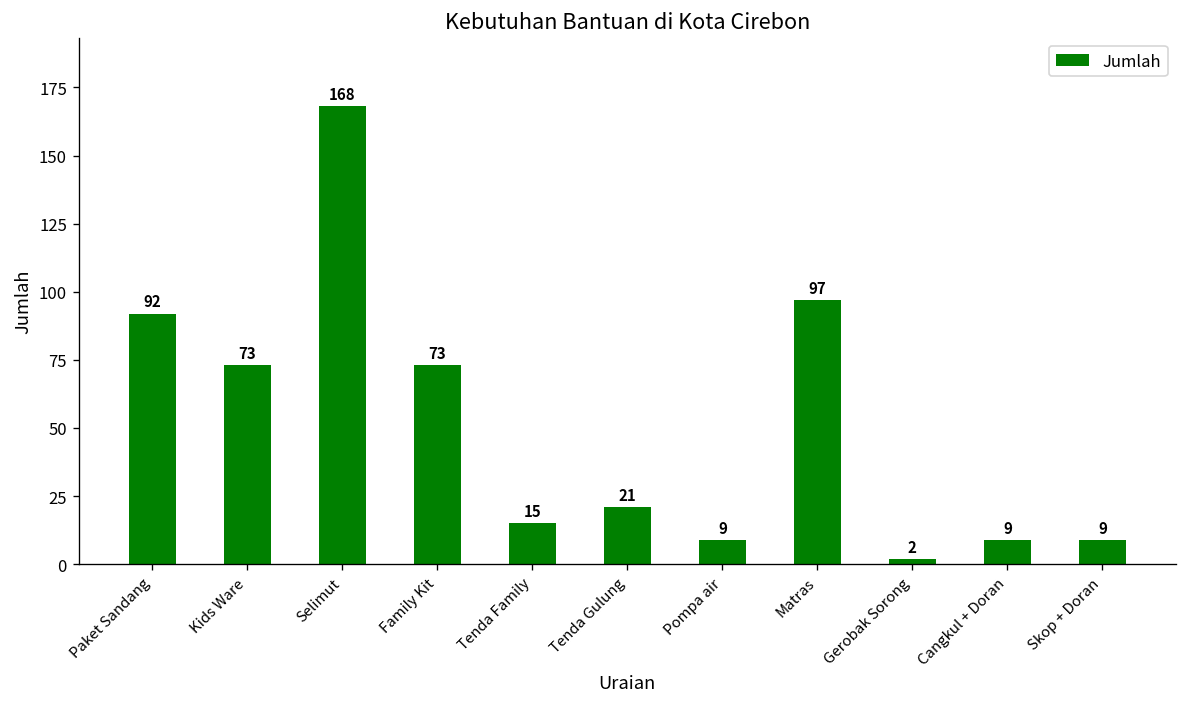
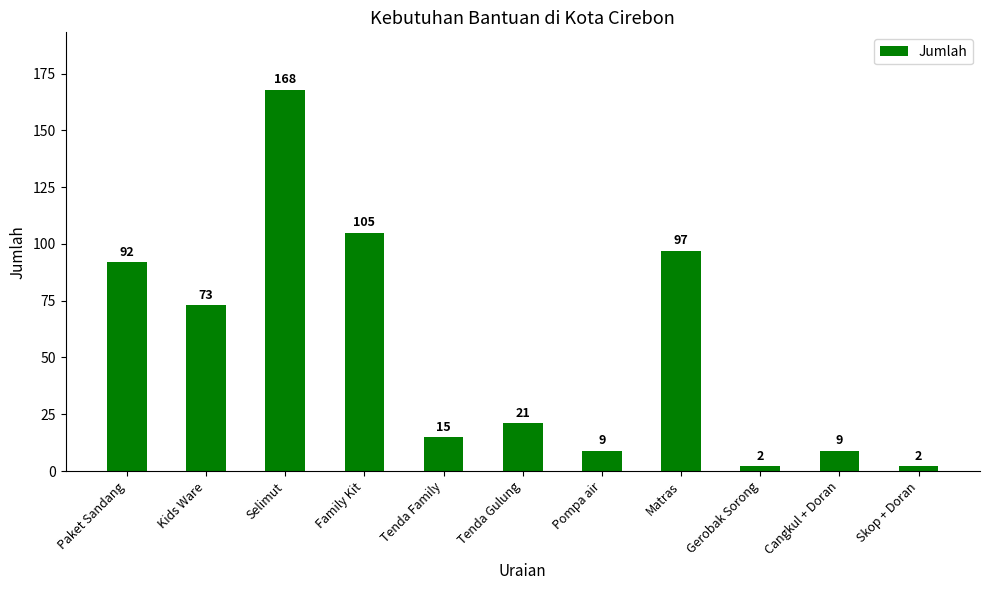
  {
    "Paket Sandang": 92,
    "Kids Ware": 73,
    "Selimut": 168,
-   "Family Kit": 73,
+   "Family Kit": 105,
    "Tenda Family": 15,
    "Tenda Gulung": 21,
    "Pompa air": 9,
    "Matras": 97,
    "Gerobak Sorong": 2,
    "Cangkul + Doran": 9,
-   "Skop + Doran": 9
+   "Skop + Doran": 2
  }
